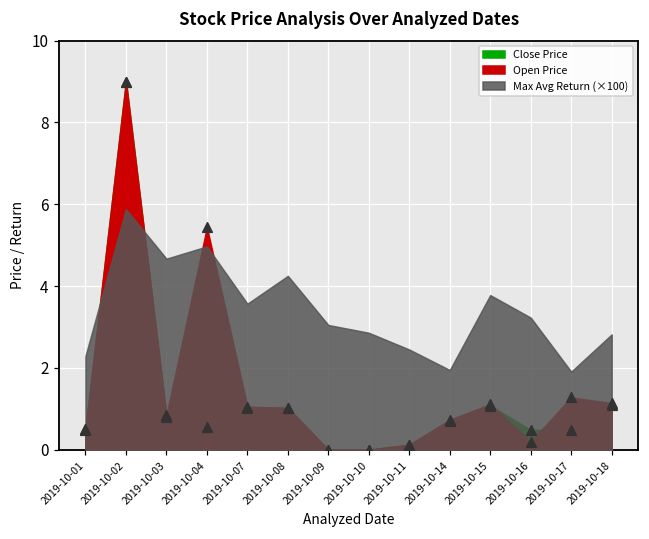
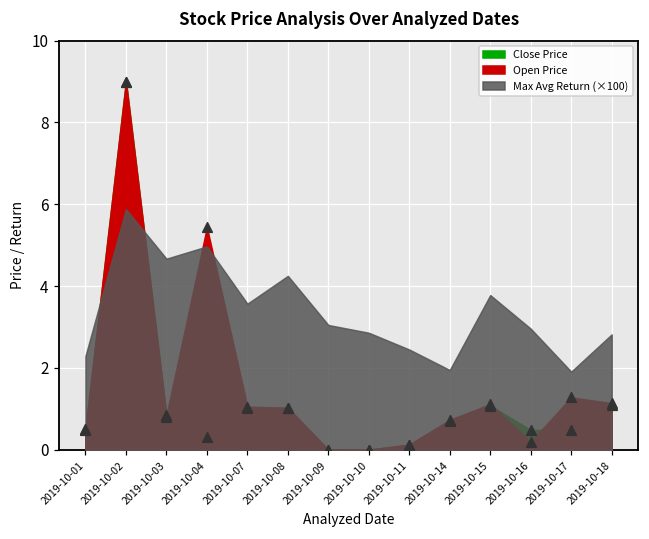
  {
    "Close Price": {
-     "2019-10-04": 0.6,
+     "2019-10-04": 0.3,
      "2019-10-16": 0.5
    },
    "Open Price": {
      "2019-10-04": 5.4,
      "2019-10-16": 0.2,
      "2019-10-17": 1.3
    },
    "Max Avg Return (×100)": {
      "2019-10-01": 2.3,
      "2019-10-02": 5.9,
      "2019-10-03": 4.7,
      "2019-10-04": 5.0,
      "2019-10-07": 3.6,
      "2019-10-08": 4.3,
      "2019-10-09": 3.1,
      "2019-10-10": 2.9,
      "2019-10-11": 2.5,
      "2019-10-14": 2.0,
      "2019-10-15": 3.8,
-     "2019-10-16": 3.2,
+     "2019-10-16": 3.0,
      "2019-10-17": 1.9,
      "2019-10-18": 2.8
    }
  }
